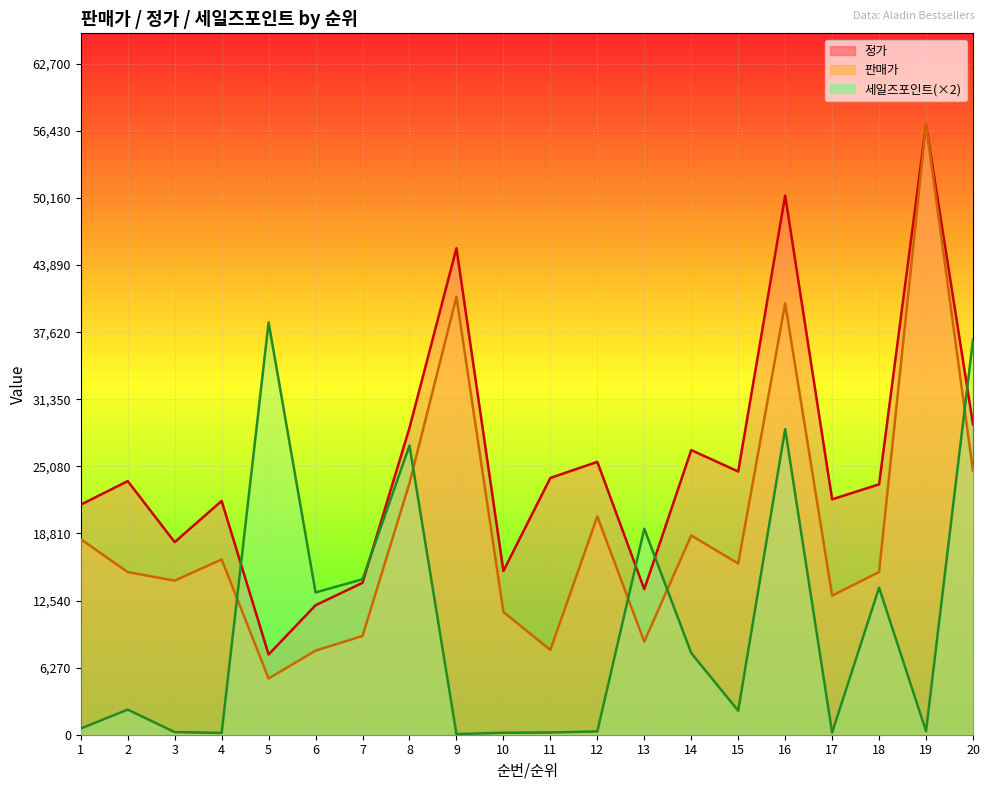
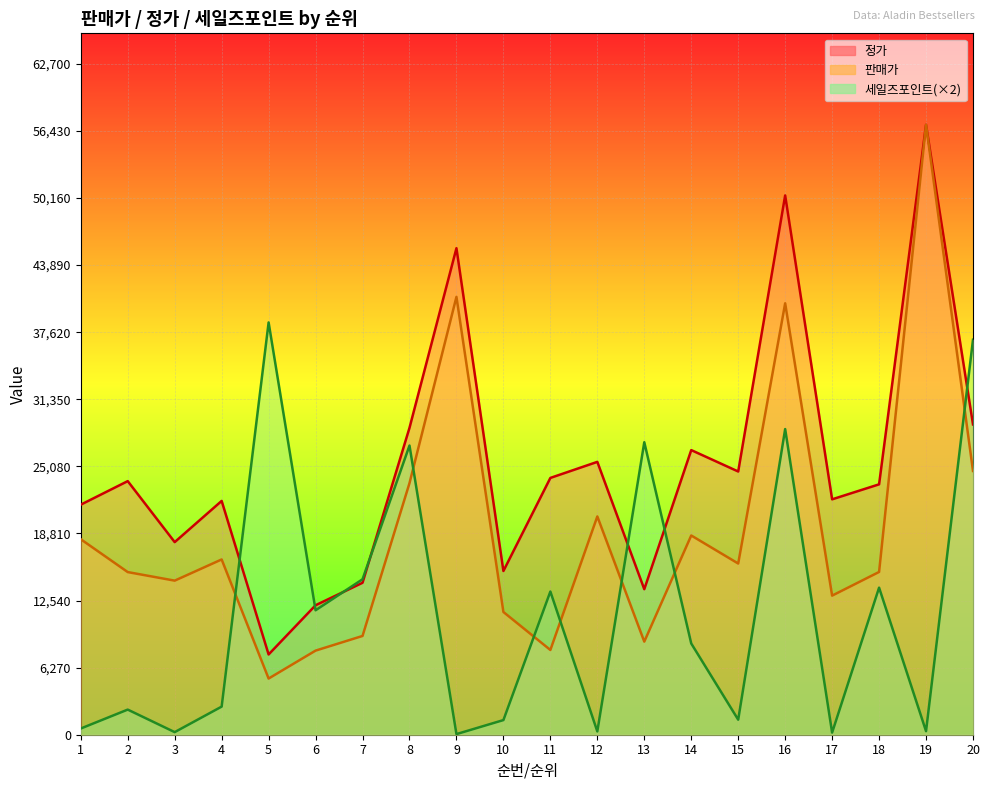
  {
    "세일즈포인트(×2)": {
      "1": "600",
      "2": "2,300",
      "3": "200",
-     "4": "200",
+     "4": "2,600",
      "5": "38,500",
-     "6": "13,300",
+     "6": "11,600",
      "7": "14,500",
      "8": "27,000",
      "9": "100",
-     "10": "200",
-     "11": "200",
+     "10": "1,400",
+     "11": "13,400",
      "12": "300",
-     "13": "19,300",
-     "14": "7,600",
-     "15": "2,200",
+     "13": "27,300",
+     "14": "8,500",
+     "15": "1,400",
      "16": "28,600",
      "17": "200",
      "18": "13,700",
      "19": "300",
      "20": "36,900"
    }
  }
